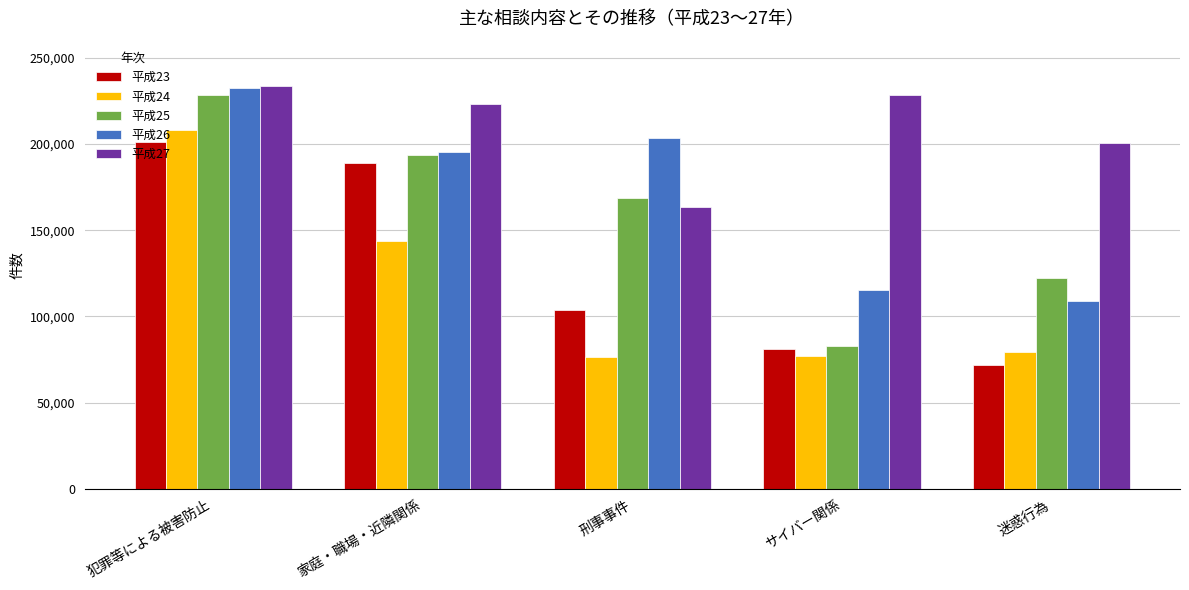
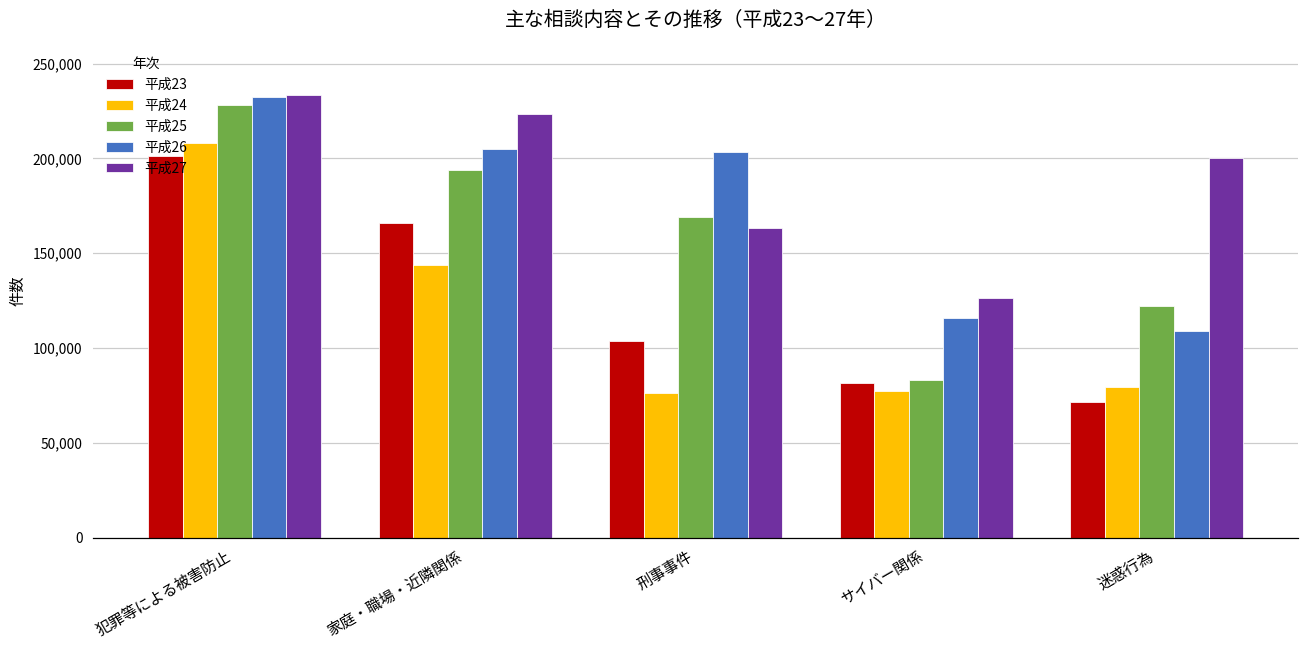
  {
    "平成23": {
      "犯罪等による被害防止": "201,000",
-     "家庭・職場・近隣関係": "189,000",
+     "家庭・職場・近隣関係": "166,000",
      "刑事事件": "104,000",
      "サイバー関係": "81,000",
      "迷惑行為": "72,000"
    },
    "平成24": {
      "犯罪等による被害防止": "208,000",
      "家庭・職場・近隣関係": "144,000",
      "刑事事件": "76,000",
      "サイバー関係": "77,000",
      "迷惑行為": "79,000"
    },
    "平成25": {
      "犯罪等による被害防止": "228,000",
      "家庭・職場・近隣関係": "194,000",
      "刑事事件": "169,000",
      "サイバー関係": "83,000",
      "迷惑行為": "122,000"
    },
    "平成26": {
      "犯罪等による被害防止": "233,000",
-     "家庭・職場・近隣関係": "195,000",
+     "家庭・職場・近隣関係": "205,000",
      "刑事事件": "204,000",
      "サイバー関係": "116,000",
      "迷惑行為": "109,000"
    },
    "平成27": {
      "犯罪等による被害防止": "234,000",
      "家庭・職場・近隣関係": "223,000",
      "刑事事件": "164,000",
-     "サイバー関係": "228,000",
+     "サイバー関係": "126,000",
      "迷惑行為": "200,000"
    }
  }
